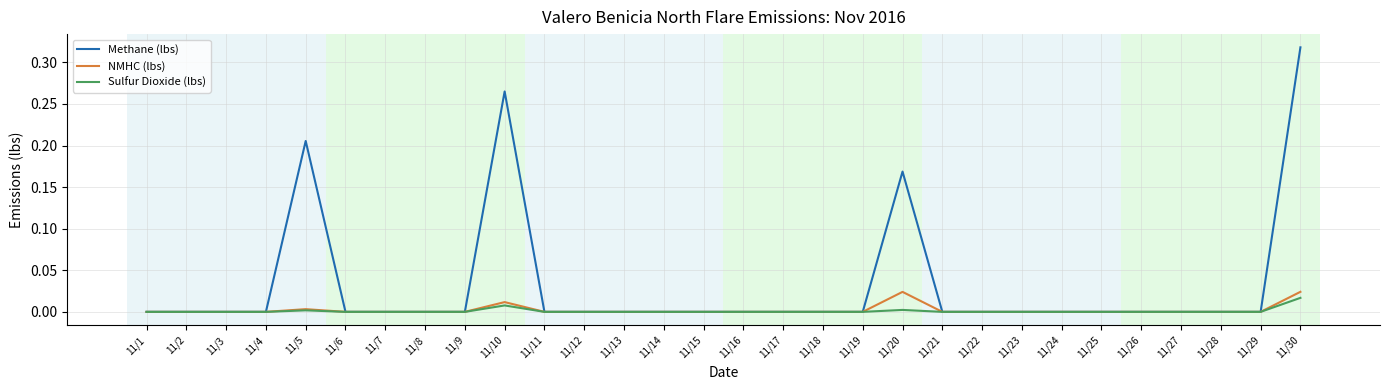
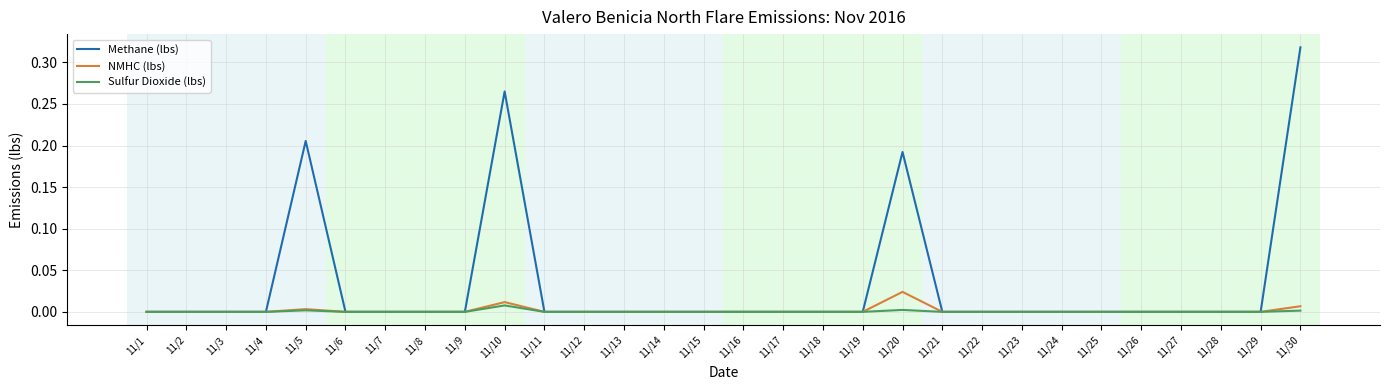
  {
    "Methane (lbs)": {
      "11/5": 0.21,
      "11/10": 0.27,
-     "11/20": 0.17,
+     "11/20": 0.19,
      "11/30": 0.32
    },
    "NMHC (lbs)": {
      "11/10": 0.01,
      "11/20": 0.02,
-     "11/30": 0.02
+     "11/30": 0.01
    },
    "Sulfur Dioxide (lbs)": {
      "11/10": 0.01,
      "11/20": 0.00,
-     "11/30": 0.02
+     "11/30": 0.00
    }
  }
